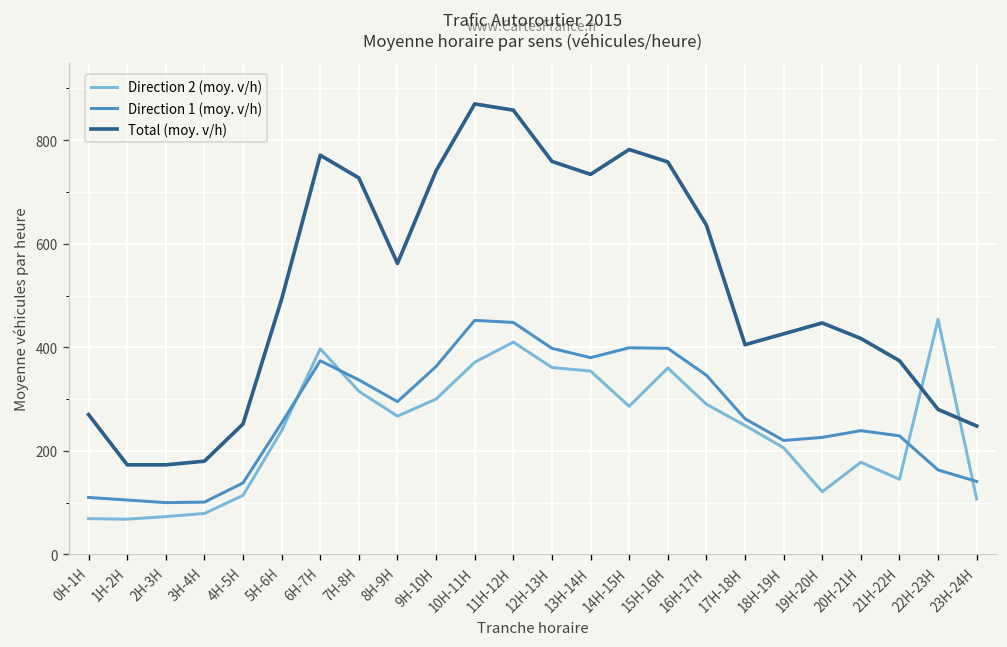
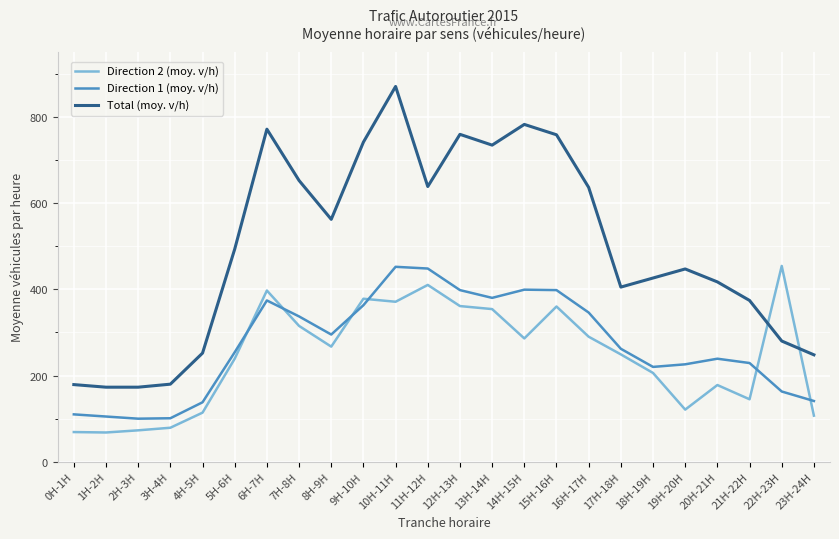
  {
    "Direction 2 (moy. v/h)": {
      "0H-1H": 70,
      "1H-2H": 70,
      "2H-3H": 70,
      "3H-4H": 80,
      "4H-5H": 110,
      "5H-6H": 240,
      "6H-7H": 400,
      "7H-8H": 320,
      "8H-9H": 270,
-     "9H-10H": 300,
+     "9H-10H": 380,
      "10H-11H": 370,
      "11H-12H": 410,
      "12H-13H": 360,
      "13H-14H": 350,
      "14H-15H": 290,
      "15H-16H": 360,
      "16H-17H": 290,
      "17H-18H": 250,
      "18H-19H": 210,
      "19H-20H": 120,
      "20H-21H": 180,
      "21H-22H": 150,
      "22H-23H": 450,
      "23H-24H": 110
    },
    "Direction 1 (moy. v/h)": {
      "0H-1H": 110,
      "1H-2H": 110,
      "2H-3H": 100,
      "3H-4H": 100,
      "4H-5H": 140,
      "5H-6H": 250,
      "6H-7H": 370,
      "7H-8H": 340,
      "8H-9H": 300,
      "9H-10H": 360,
      "10H-11H": 450,
      "11H-12H": 450,
      "12H-13H": 400,
      "13H-14H": 380,
      "14H-15H": 400,
      "15H-16H": 400,
      "16H-17H": 350,
      "17H-18H": 260,
      "18H-19H": 220,
      "19H-20H": 230,
      "20H-21H": 240,
      "21H-22H": 230,
      "22H-23H": 160,
      "23H-24H": 140
    },
    "Total (moy. v/h)": {
-     "0H-1H": 270,
+     "0H-1H": 180,
      "1H-2H": 170,
      "2H-3H": 170,
      "3H-4H": 180,
      "4H-5H": 250,
      "5H-6H": 490,
      "6H-7H": 770,
-     "7H-8H": 730,
+     "7H-8H": 650,
      "8H-9H": 560,
      "9H-10H": 740,
      "10H-11H": 870,
-     "11H-12H": 860,
+     "11H-12H": 640,
      "12H-13H": 760,
      "13H-14H": 730,
      "14H-15H": 780,
      "15H-16H": 760,
      "16H-17H": 640,
      "17H-18H": 410,
      "18H-19H": 430,
      "19H-20H": 450,
      "20H-21H": 420,
      "21H-22H": 370,
      "22H-23H": 280,
      "23H-24H": 250
    }
  }
